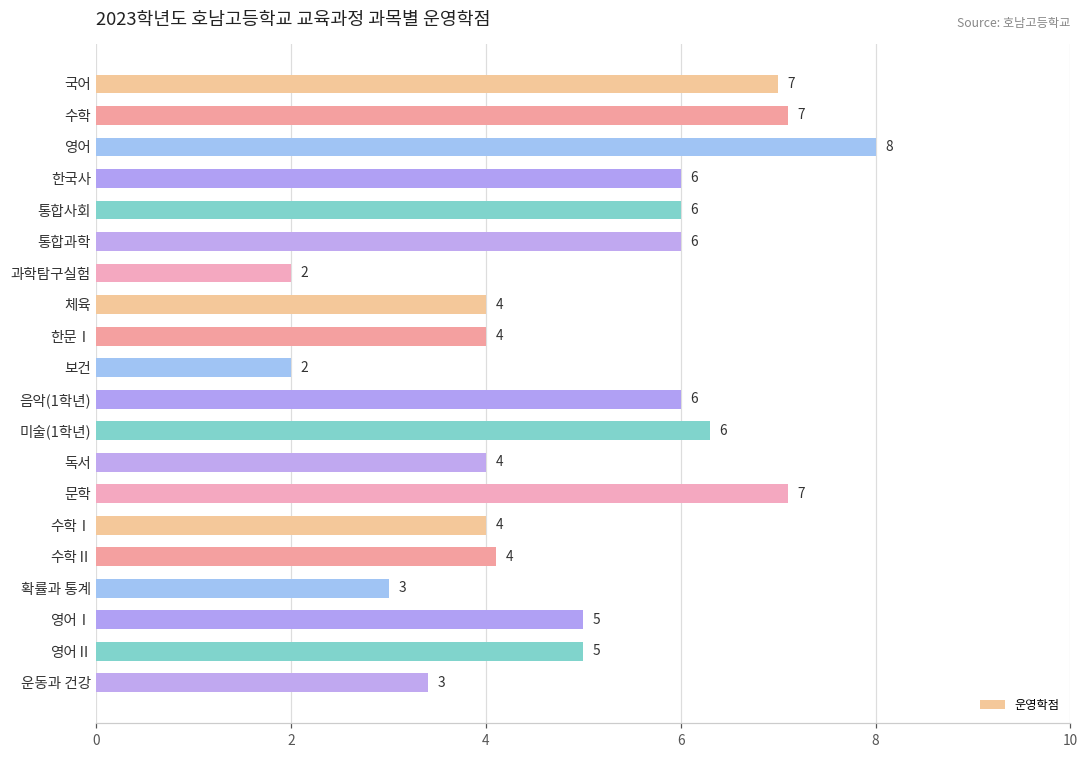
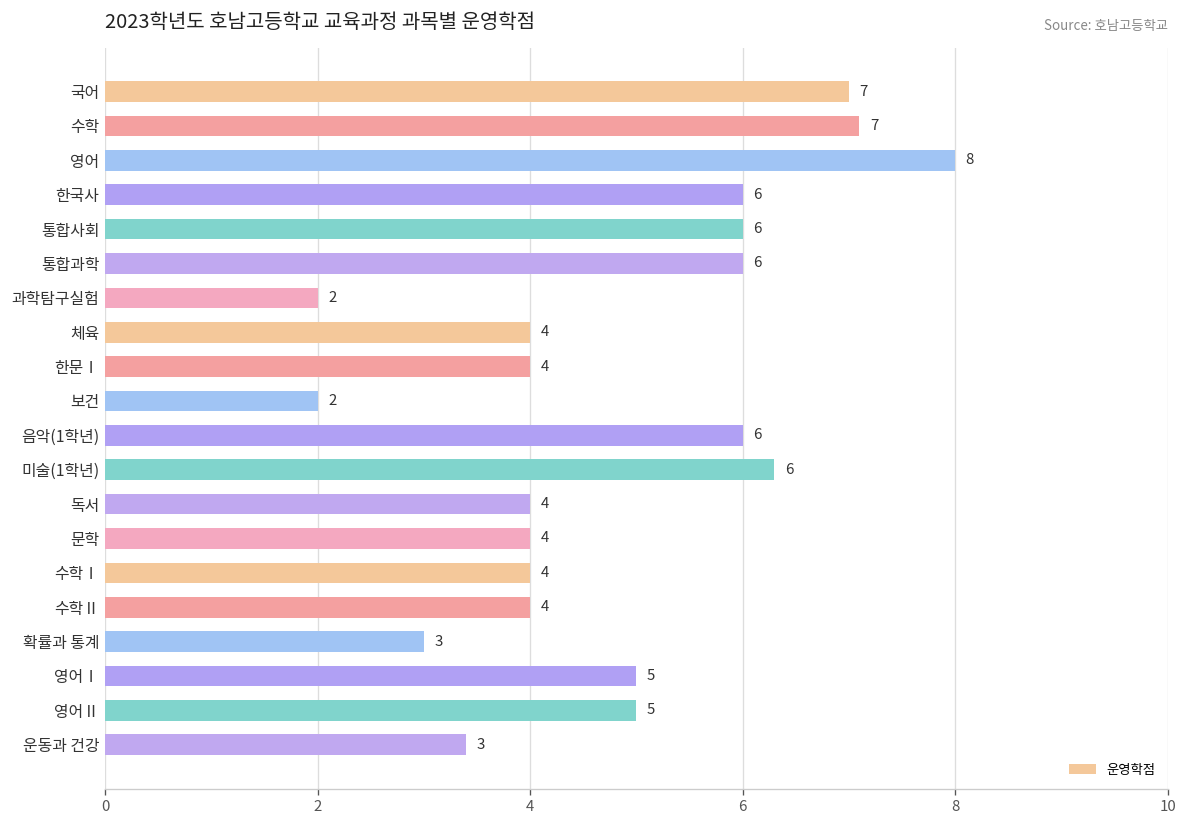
  {
    "국어": 7,
    "수학": 7,
    "영어": 8,
    "한국사": 6,
    "통합사회": 6,
    "통합과학": 6,
    "과학탐구실험": 2,
    "체육": 4,
    "한문Ⅰ": 4,
    "보건": 2,
    "음악(1학년)": 6,
    "미술(1학년)": 6,
    "독서": 4,
-   "문학": 7,
+   "문학": 4,
    "수학Ⅰ": 4,
-   "수학Ⅱ": 4.1,
+   "수학Ⅱ": 4.0,
    "확률과 통계": 3,
    "영어Ⅰ": 5,
    "영어Ⅱ": 5,
    "운동과 건강": 3
  }
